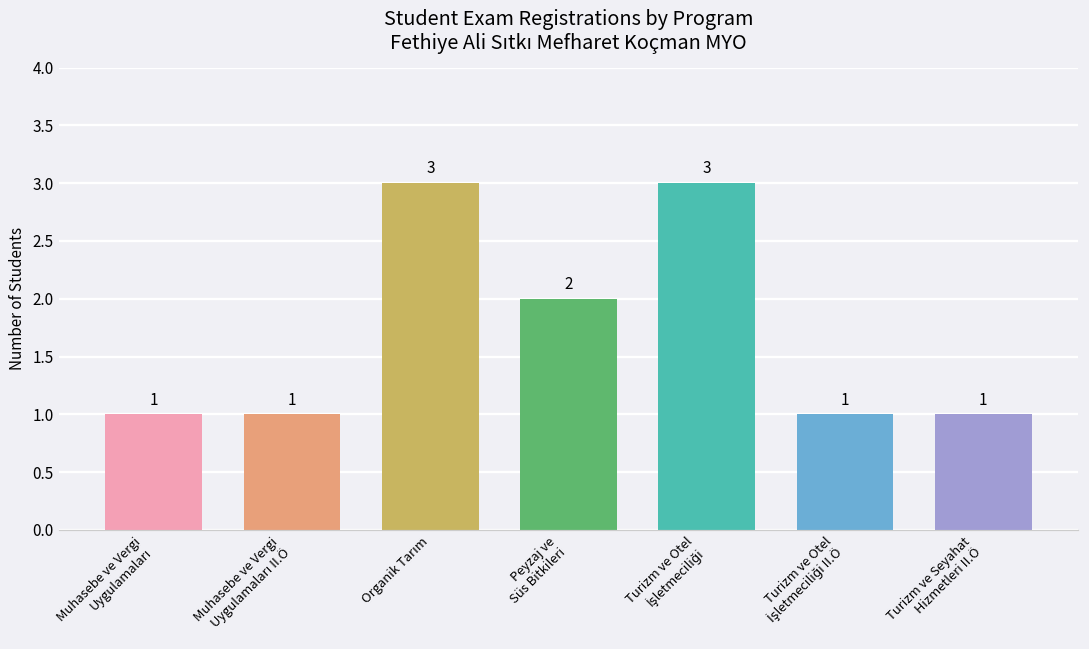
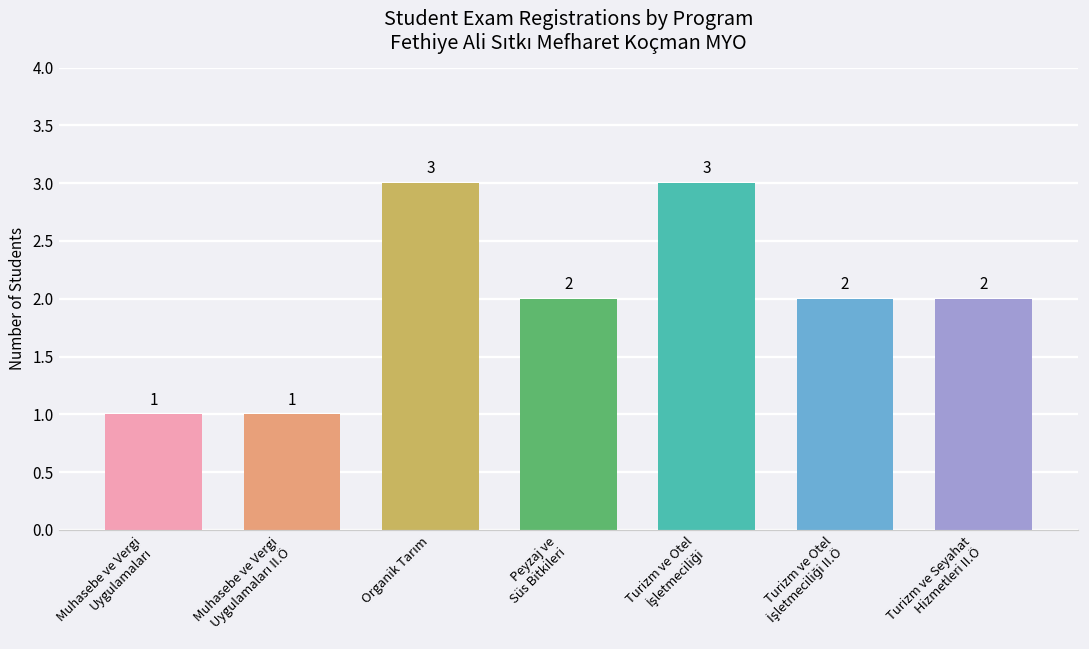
  {
    "Muhasebe ve Vergi Uygulamaları": 1,
    "Muhasebe ve Vergi Uygulamaları II.Ö": 1,
    "Organik Tarım": 3,
    "Peyzaj ve Süs Bitkileri": 2,
    "Turizm ve Otel İşletmeciliği": 3,
-   "Turizm ve Otel İşletmeciliği II.Ö": 1,
-   "Turizm ve Seyahat Hizmetleri II.Ö": 1
+   "Turizm ve Otel İşletmeciliği II.Ö": 2,
+   "Turizm ve Seyahat Hizmetleri II.Ö": 2
  }
